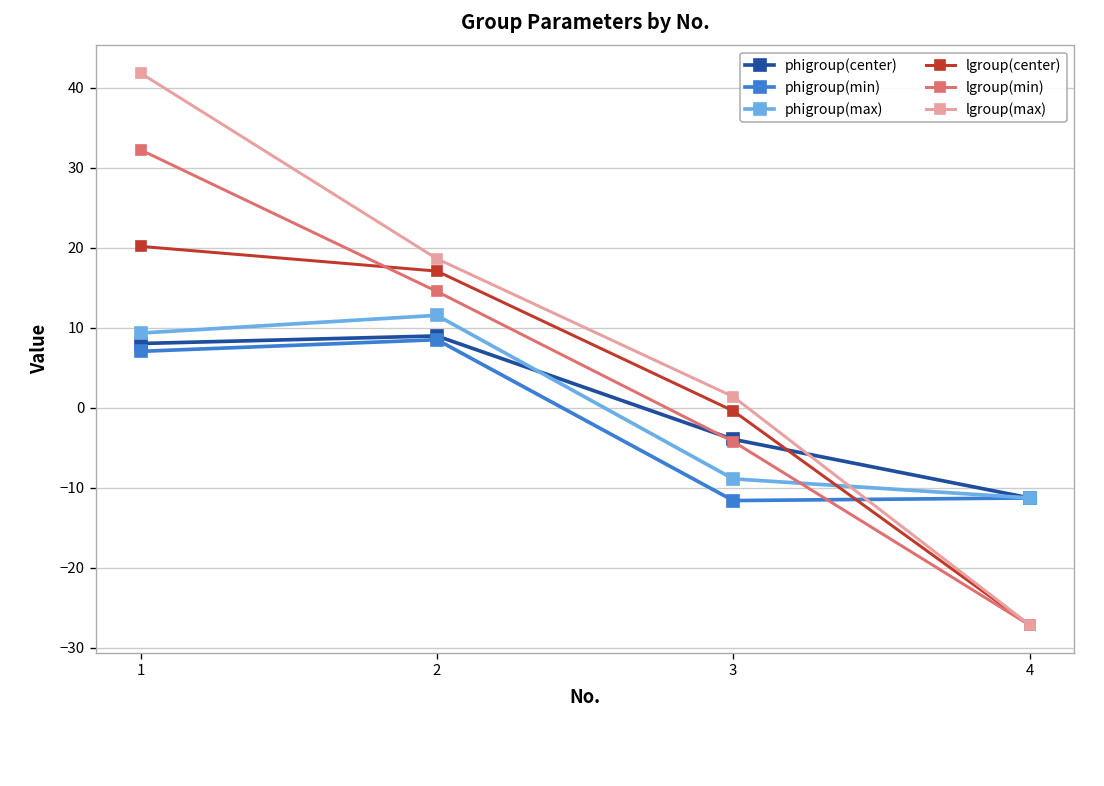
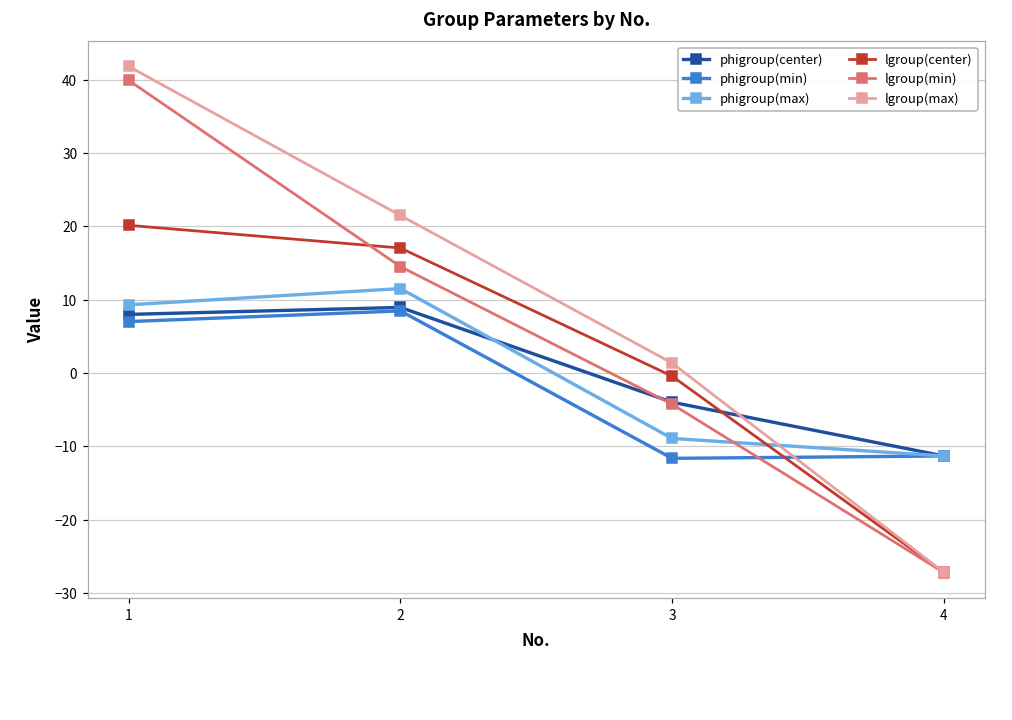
  {
    "phigroup(center)": {
      "1": 8,
      "2": 9
    },
    "phigroup(min)": {
      "1": 7,
      "2": 8,
      "3": -12
    },
    "phigroup(max)": {
      "1": 9,
      "2": 12,
      "3": -9
    },
    "lgroup(center)": {
      "1": 20,
      "2": 17,
      "3": 0
    },
    "lgroup(min)": {
-     "1": 32,
+     "1": 40,
      "2": 15
    },
    "lgroup(max)": {
      "1": 42,
-     "2": 19,
+     "2": 21,
      "3": 1
    }
  }
